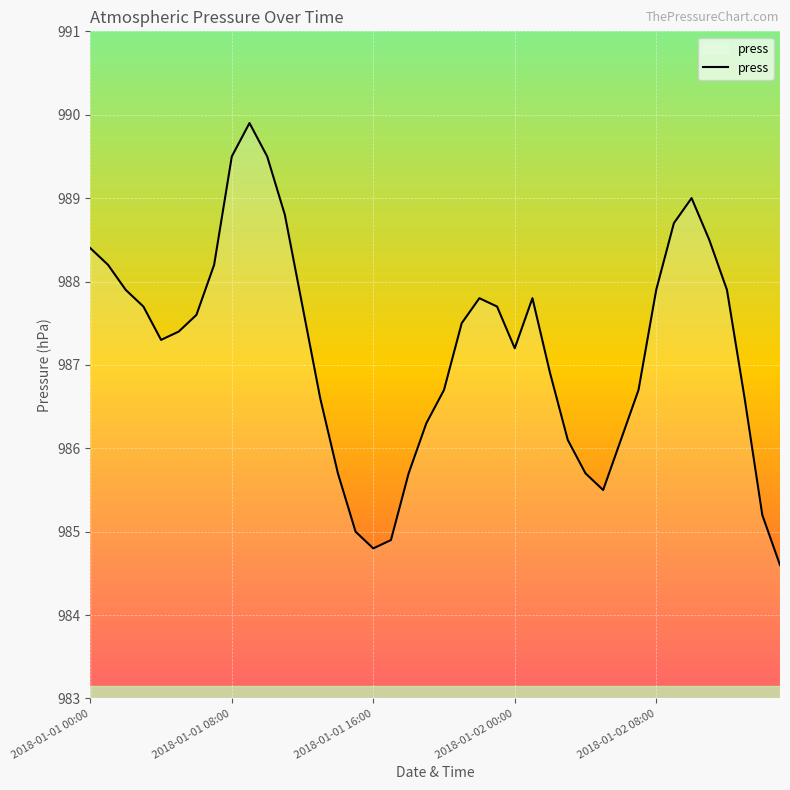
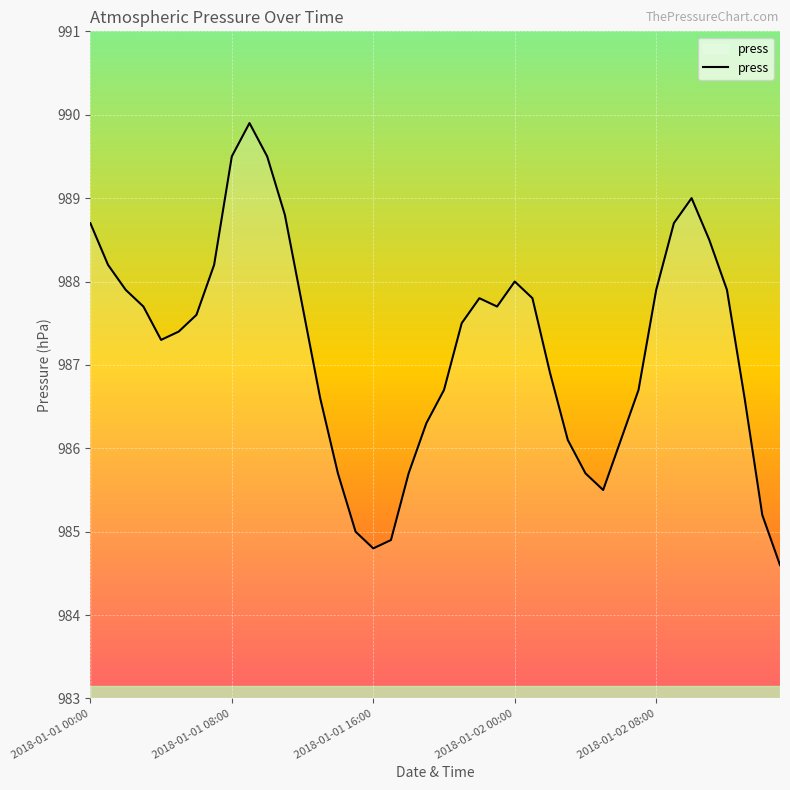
  {
-   "2018-01-01 00:00": 988.4,
+   "2018-01-01 00:00": 988.7,
    "2018-01-01 08:00": 989.5,
    "2018-01-01 16:00": 984.8,
-   "2018-01-02 00:00": 987.2,
+   "2018-01-02 00:00": 988.0,
    "2018-01-02 08:00": 987.9
  }
